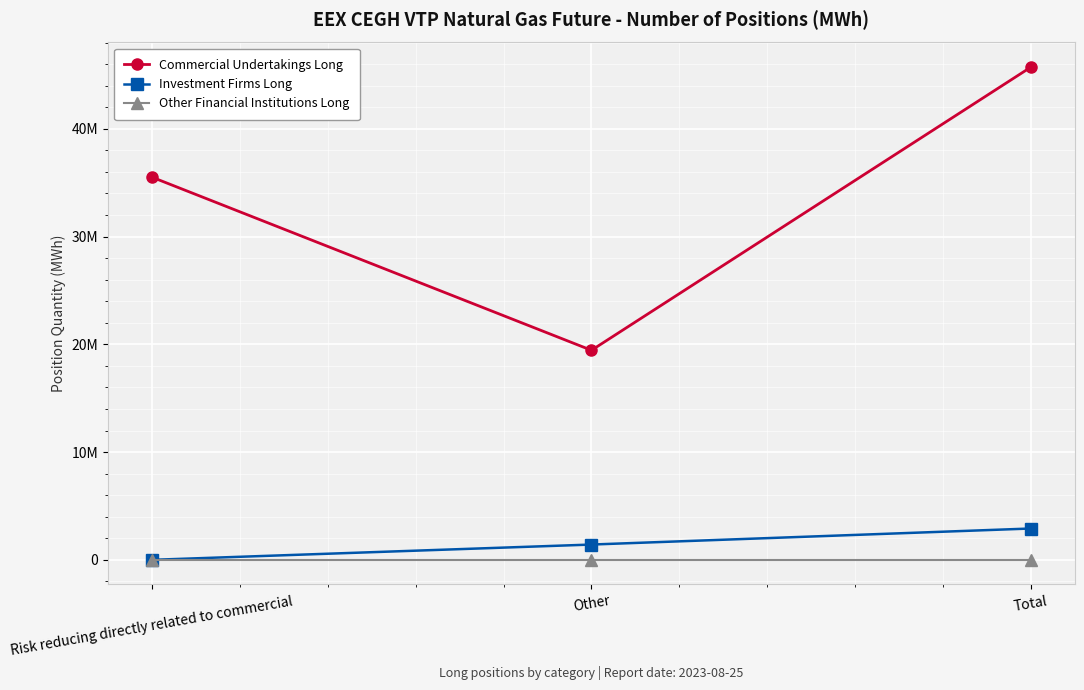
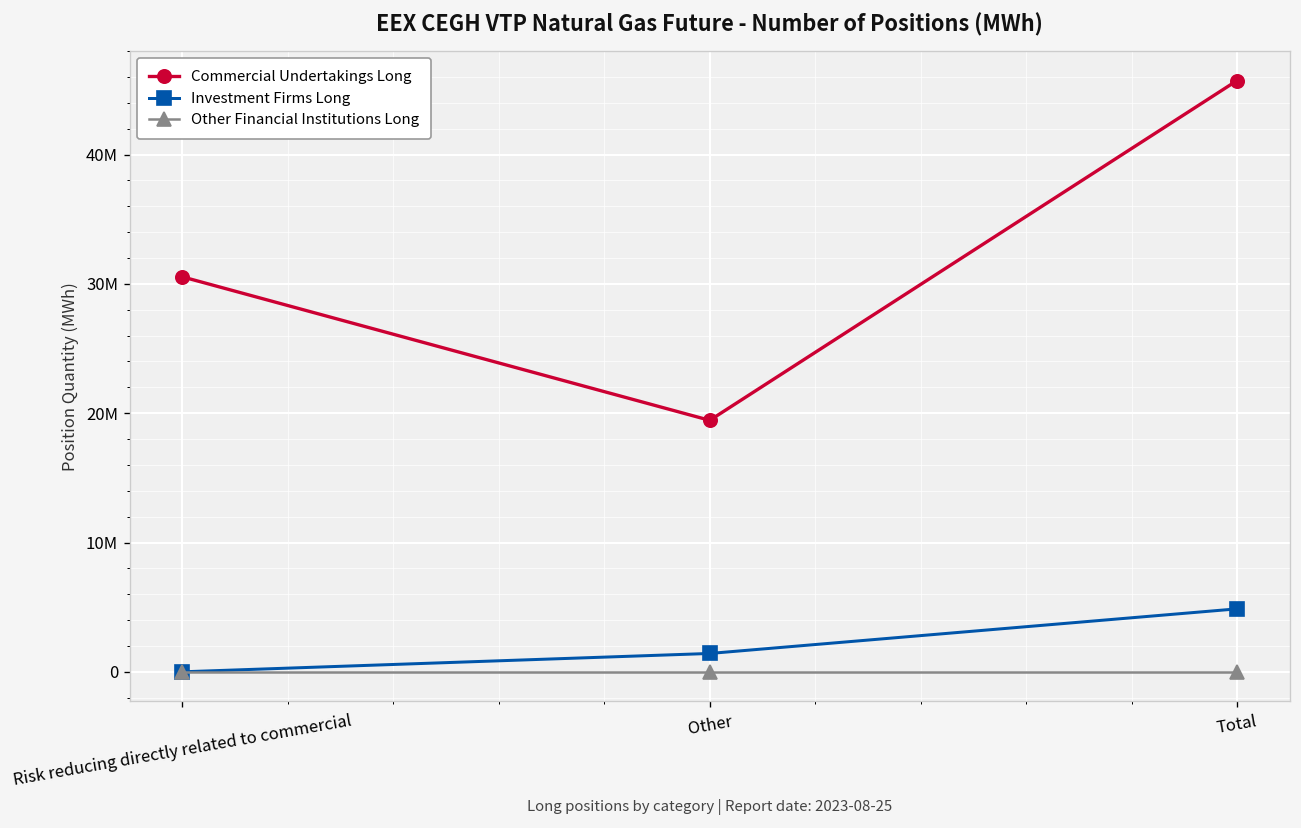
  {
    "Commercial Undertakings Long": {
-     "Risk reducing directly related to commercial": 35500000,
+     "Risk reducing directly related to commercial": 30500000,
      "Other": 19400000,
      "Total": 45700000
    },
    "Investment Firms Long": {
      "Other": 1400000,
-     "Total": 2900000
+     "Total": 4900000
    },
    "Other Financial Institutions Long": {
      "Other": 0,
      "Total": 0
    }
  }
